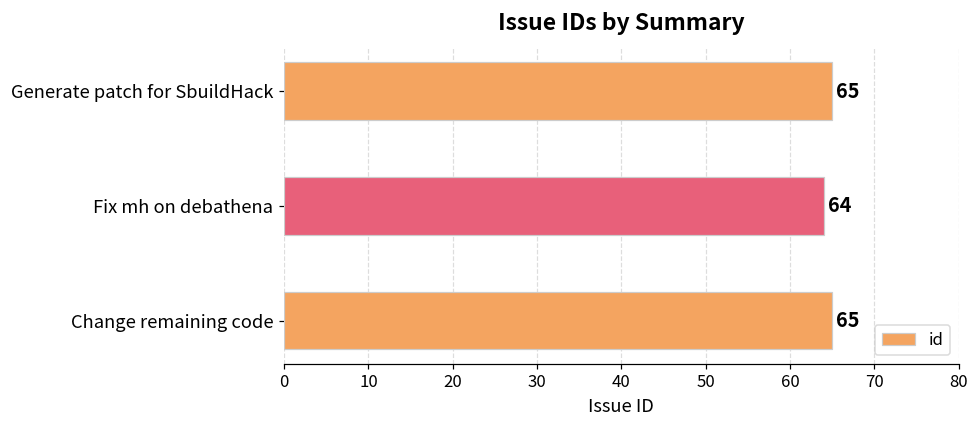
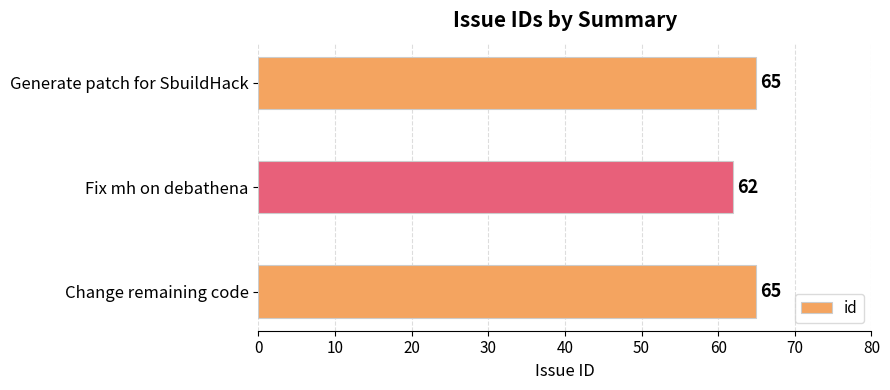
  {
    "Generate patch for SbuildHack": 65,
-   "Fix mh on debathena": 64,
+   "Fix mh on debathena": 62,
    "Change remaining code": 65
  }
